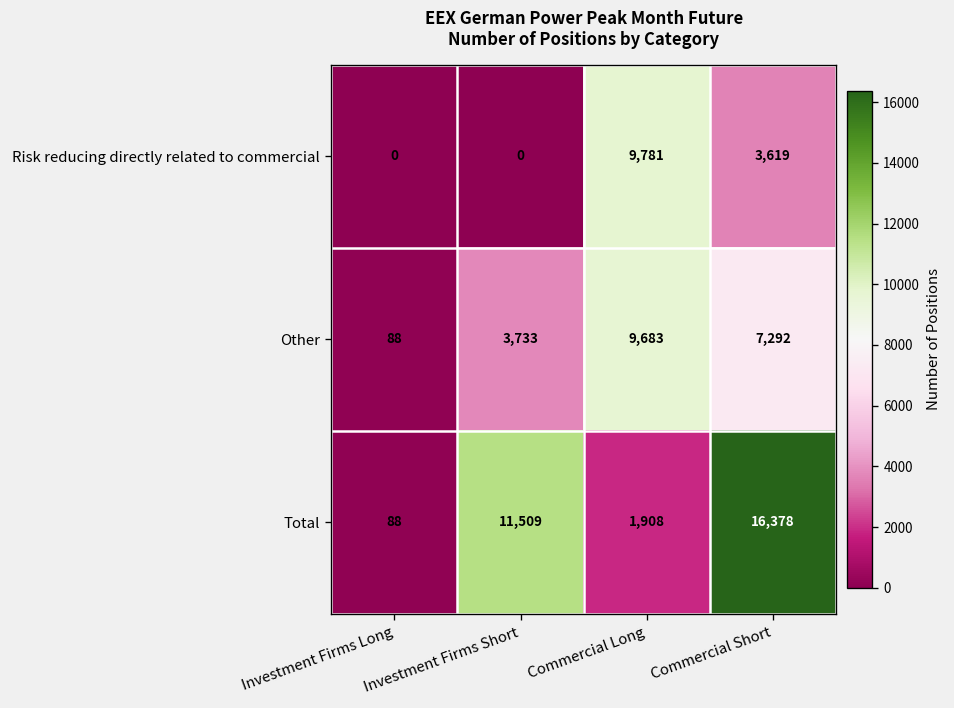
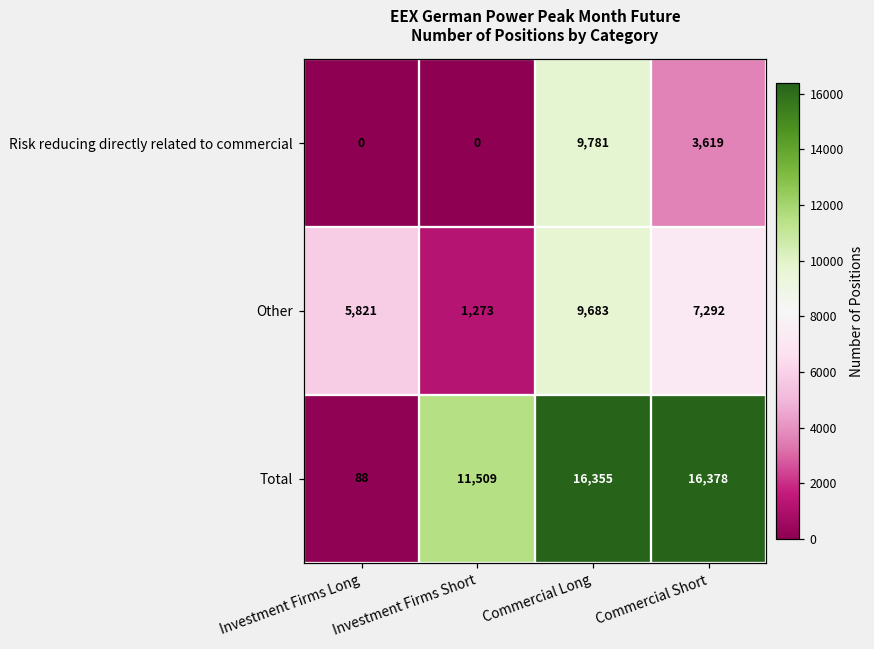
  {
    "Risk reducing directly related to commercial": {
      "Investment Firms Long": "0",
      "Investment Firms Short": "0",
      "Commercial Long": "9,781",
      "Commercial Short": "3,619"
    },
    "Other": {
-     "Investment Firms Long": "88",
-     "Investment Firms Short": "3,733",
+     "Investment Firms Long": "5,821",
+     "Investment Firms Short": "1,273",
      "Commercial Long": "9,683",
      "Commercial Short": "7,292"
    },
    "Total": {
      "Investment Firms Long": "88",
      "Investment Firms Short": "11,509",
-     "Commercial Long": "1,908",
+     "Commercial Long": "16,355",
      "Commercial Short": "16,378"
    }
  }
